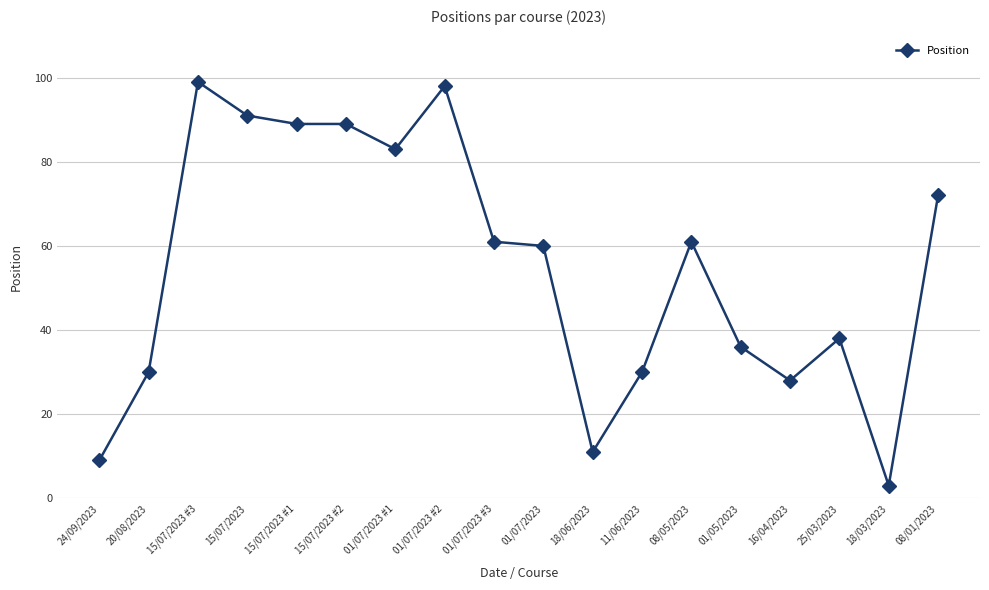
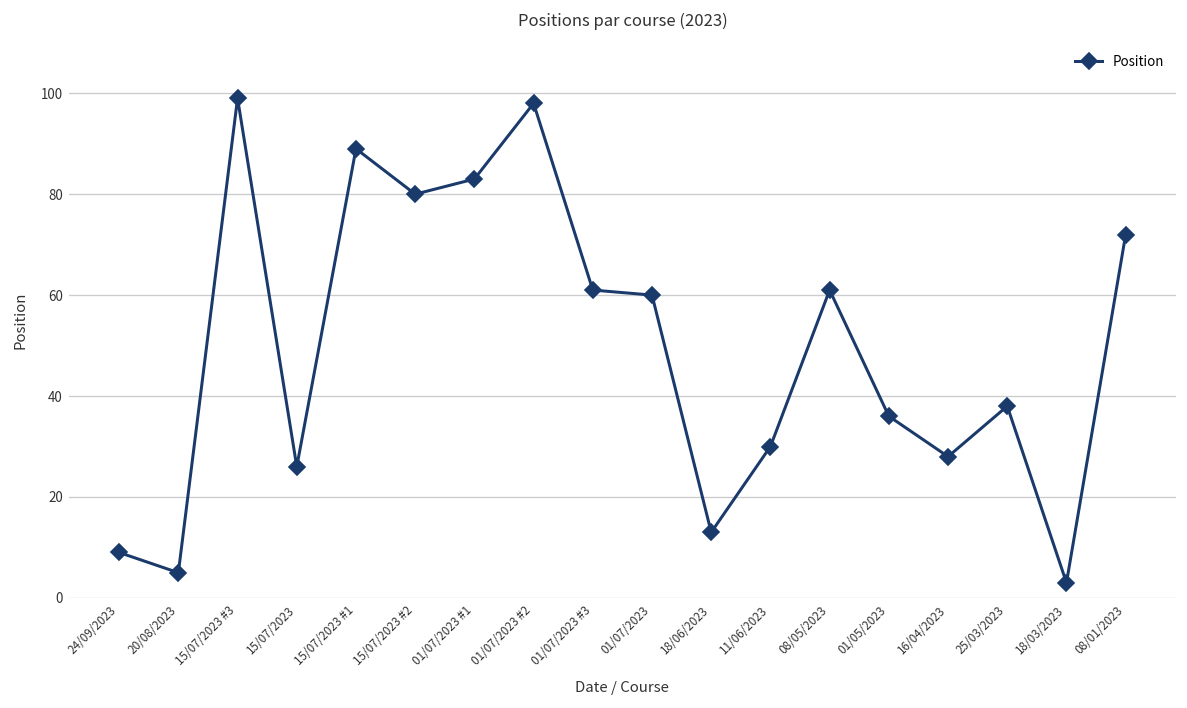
  {
    "24/09/2023": 9,
-   "20/08/2023": 30,
+   "20/08/2023": 5,
    "15/07/2023 #3": 99,
-   "15/07/2023": 91,
+   "15/07/2023": 26,
    "15/07/2023 #1": 89,
-   "15/07/2023 #2": 89,
+   "15/07/2023 #2": 80,
    "01/07/2023 #1": 83,
    "01/07/2023 #2": 98,
    "01/07/2023 #3": 61,
    "01/07/2023": 60,
-   "18/06/2023": 11,
+   "18/06/2023": 13,
    "11/06/2023": 30,
    "08/05/2023": 61,
    "01/05/2023": 36,
    "16/04/2023": 28,
    "25/03/2023": 38,
    "18/03/2023": 3,
    "08/01/2023": 72
  }
